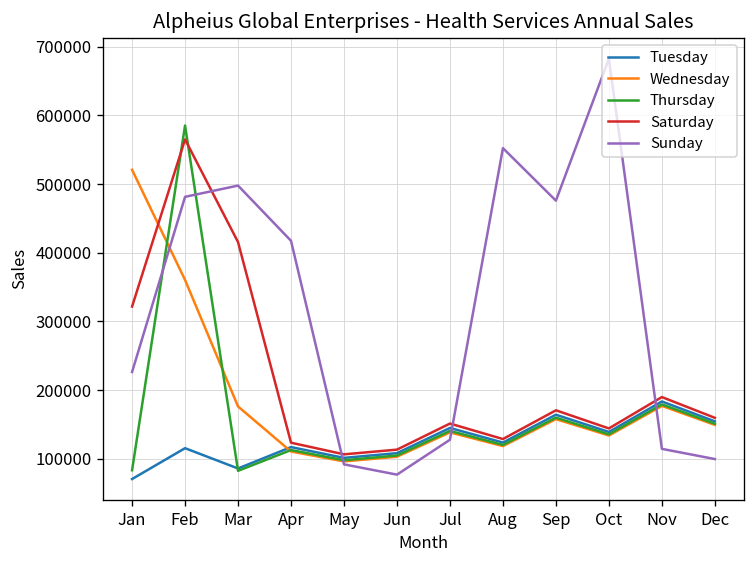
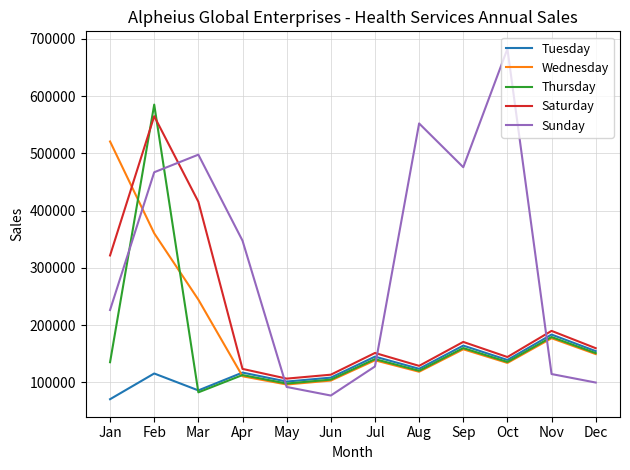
  {
    "Tuesday": {
      "Jan": 70000,
      "Feb": 120000
    },
    "Wednesday": {
      "Jan": 520000,
      "Feb": 360000,
-     "Mar": 180000
+     "Mar": 240000
    },
    "Thursday": {
-     "Jan": 80000,
+     "Jan": 140000,
      "Feb": 590000
    },
    "Saturday": {
      "Jan": 320000,
      "Feb": 570000,
      "Mar": 420000,
      "Apr": 120000,
      "May": 110000,
      "Jun": 110000,
      "Jul": 150000,
      "Aug": 130000,
      "Sep": 170000,
      "Oct": 140000,
      "Nov": 190000,
      "Dec": 160000
    },
    "Sunday": {
      "Jan": 230000,
-     "Feb": 480000,
+     "Feb": 470000,
      "Mar": 500000,
-     "Apr": 420000,
+     "Apr": 350000,
      "Jun": 80000,
      "Jul": 130000,
      "Aug": 550000,
      "Sep": 480000,
      "Nov": 110000,
      "Dec": 100000
    }
  }
